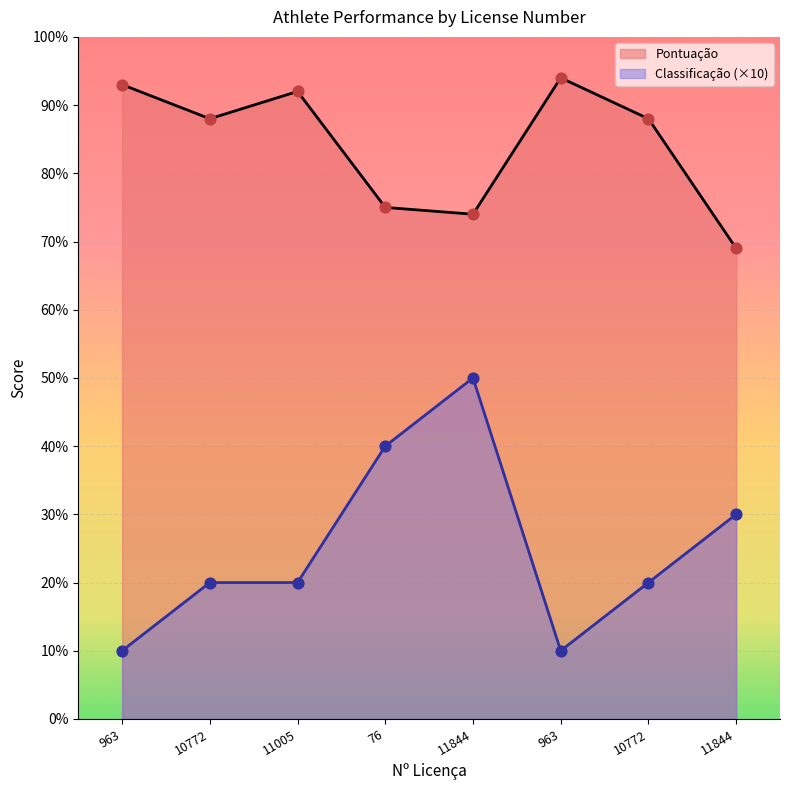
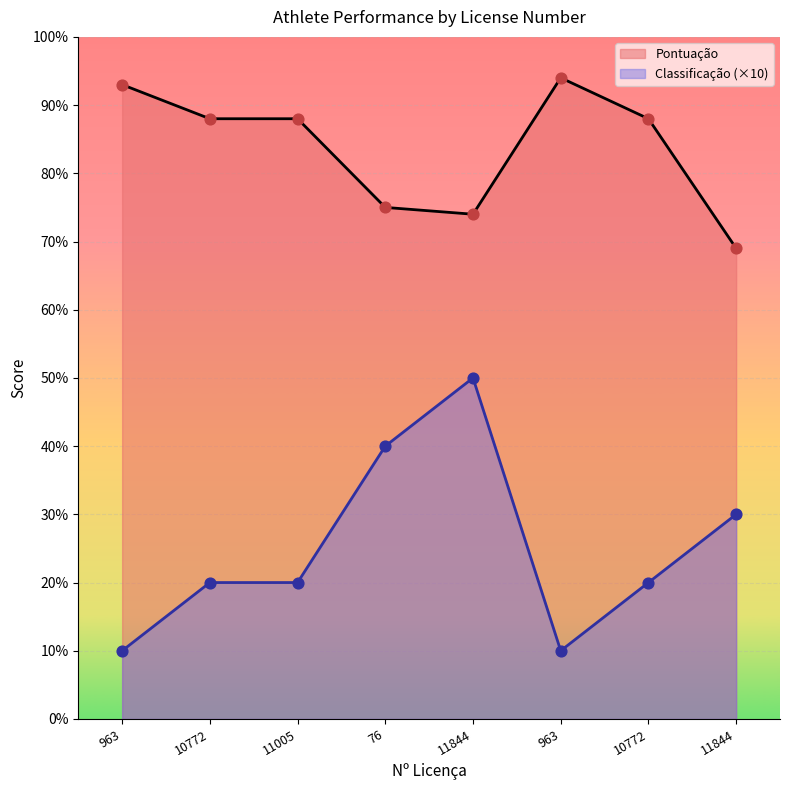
  {
    "Pontuação": {
-     "11005": "92%",
+     "11005": "88%",
      "76": "75%"
    },
    "Classificação (×10)": {
      "11005": "20%",
      "76": "40%"
    }
  }
